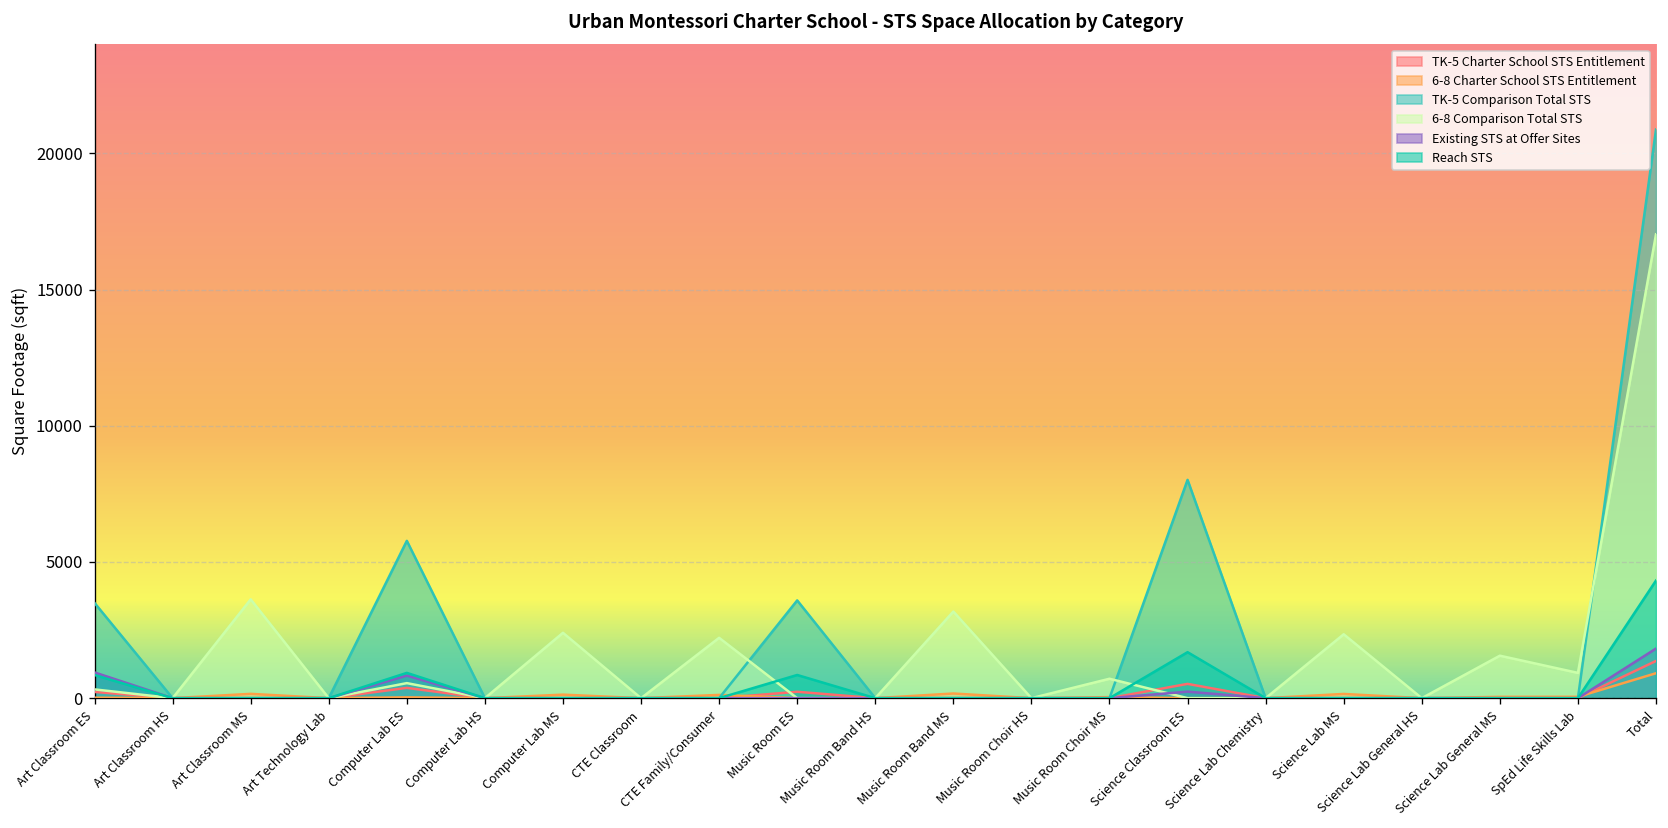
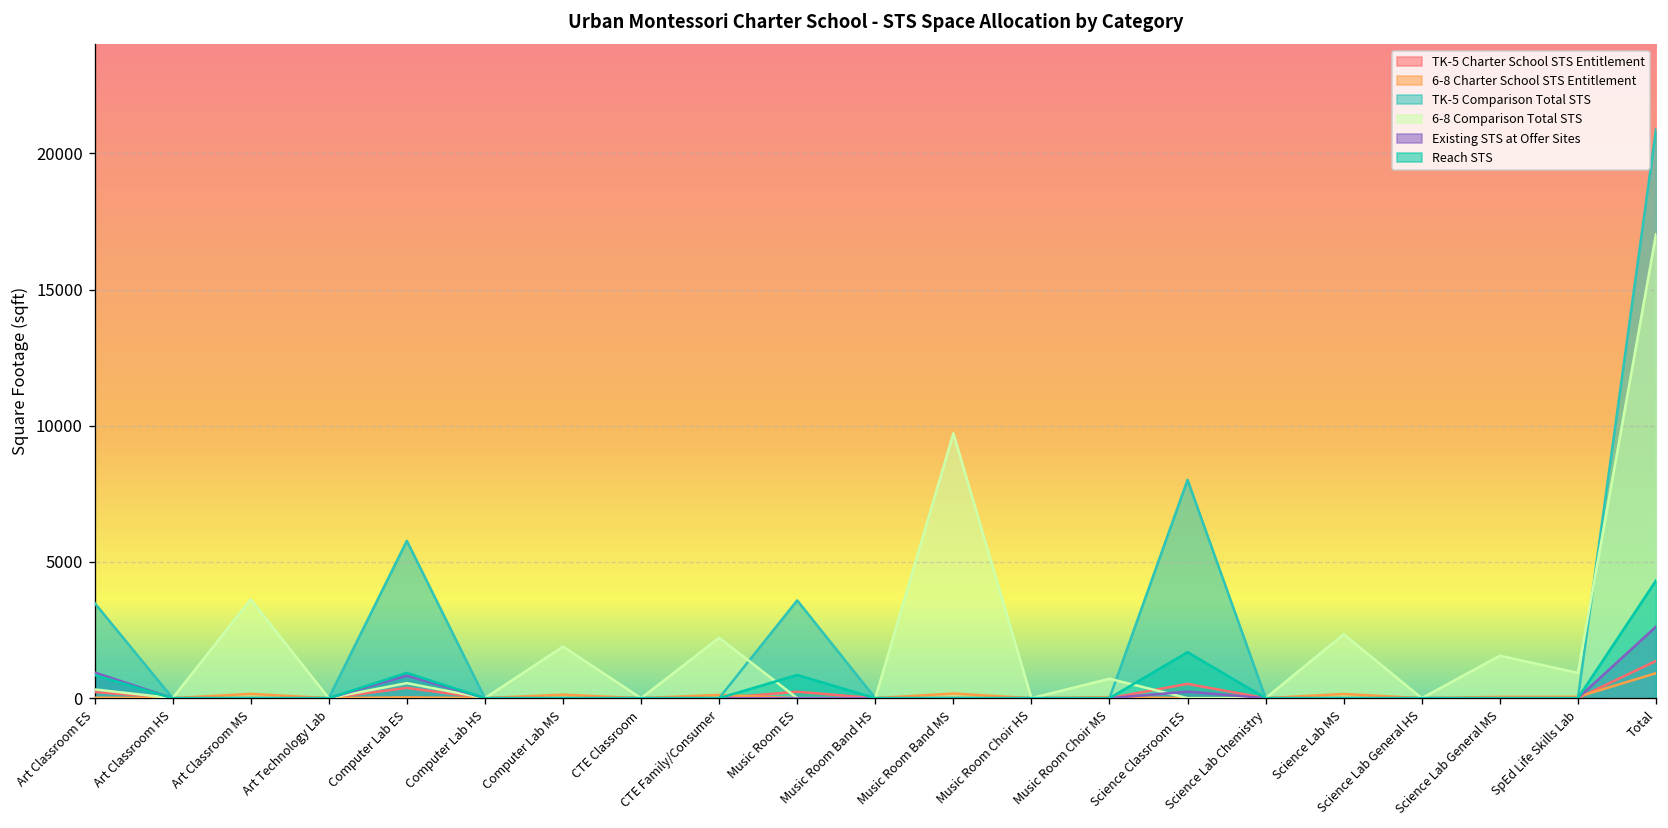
  {
    "6-8 Comparison Total STS": {
      "Art Classroom MS": 3600,
      "Computer Lab ES": 600,
-     "Computer Lab MS": 2400,
+     "Computer Lab MS": 1900,
      "CTE Family/Consumer": 2200,
-     "Music Room Band MS": 3200,
+     "Music Room Band MS": 9700,
      "Music Room Choir MS": 700,
      "Science Lab MS": 2300,
      "Science Lab General MS": 1600,
      "SpEd Life Skills Lab": 900,
      "Total": 17000
    },
    "Existing STS at Offer Sites": {
      "Science Classroom ES": 200,
-     "Total": 1800
+     "Total": 2600
    }
  }
